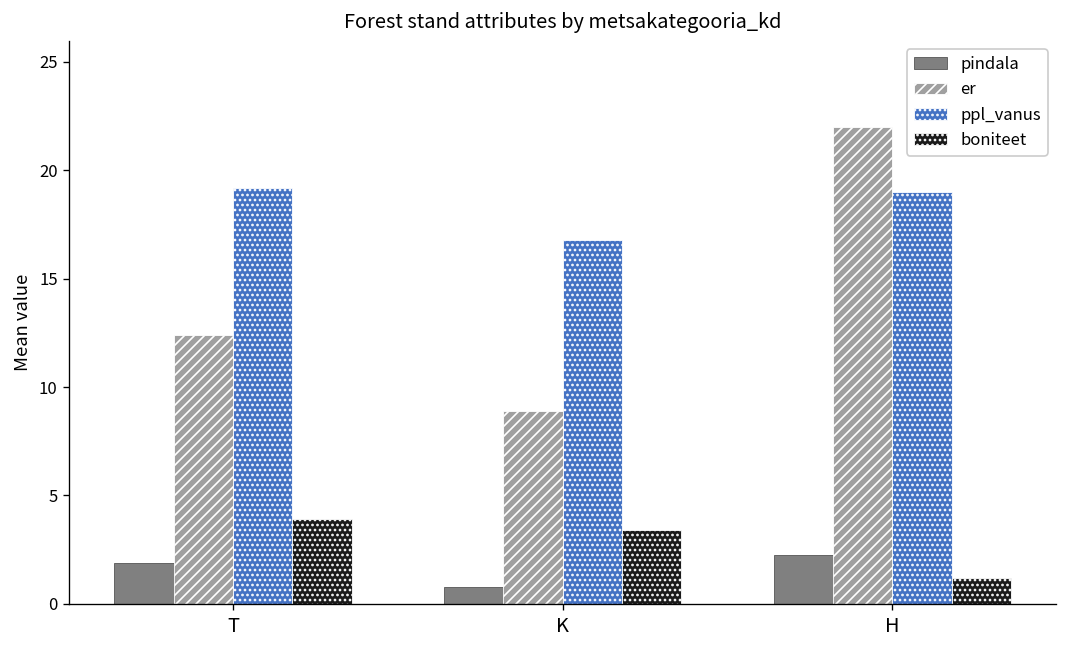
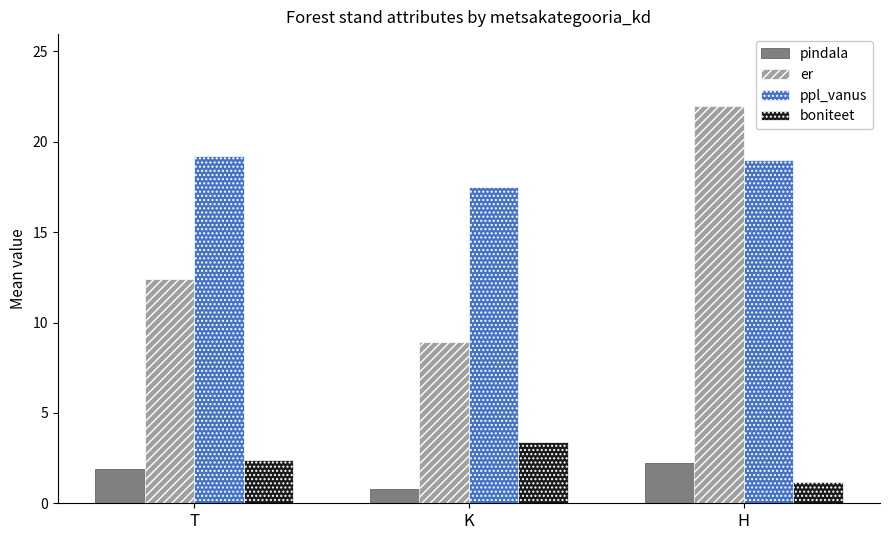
  {
    "ppl_vanus": {
      "T": 19.2,
-     "K": 16.8,
+     "K": 17.5,
      "H": 19.0
    },
    "boniteet": {
-     "T": 3.9,
+     "T": 2.4,
      "K": 3.4,
      "H": 1.2
    }
  }
